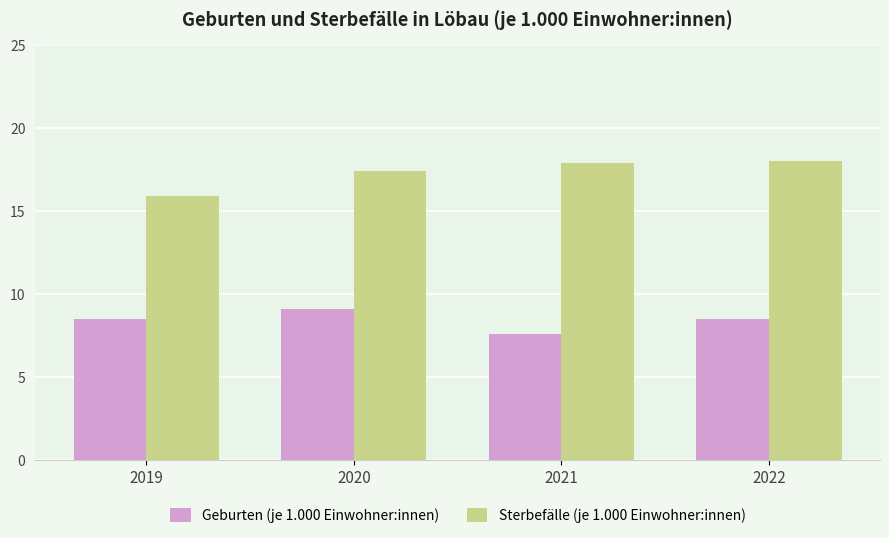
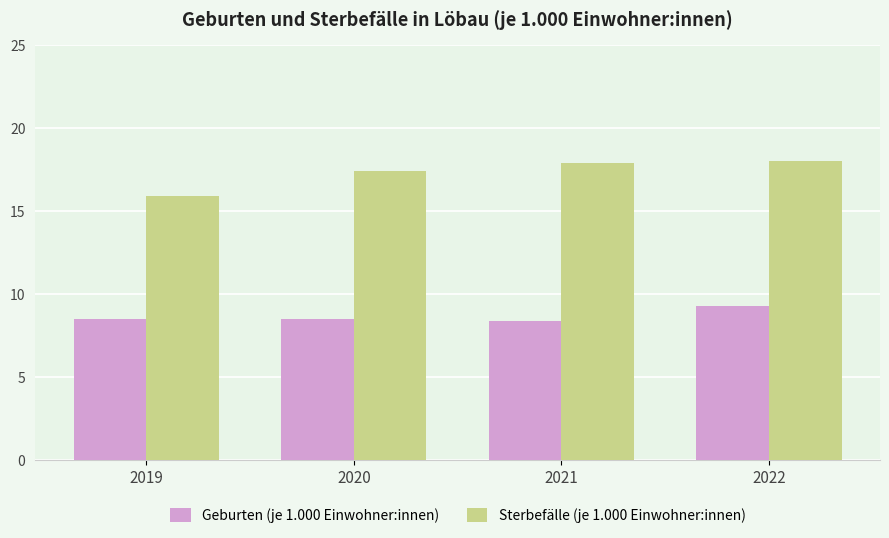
  {
    "Geburten (je 1.000 Einwohner:innen)": {
      "2019": 8.5,
-     "2020": 9.1,
-     "2021": 7.6,
-     "2022": 8.5
+     "2020": 8.5,
+     "2021": 8.4,
+     "2022": 9.3
    },
    "Sterbefälle (je 1.000 Einwohner:innen)": {
      "2019": 15.9,
      "2020": 17.4,
      "2021": 17.9,
      "2022": 18.0
    }
  }
